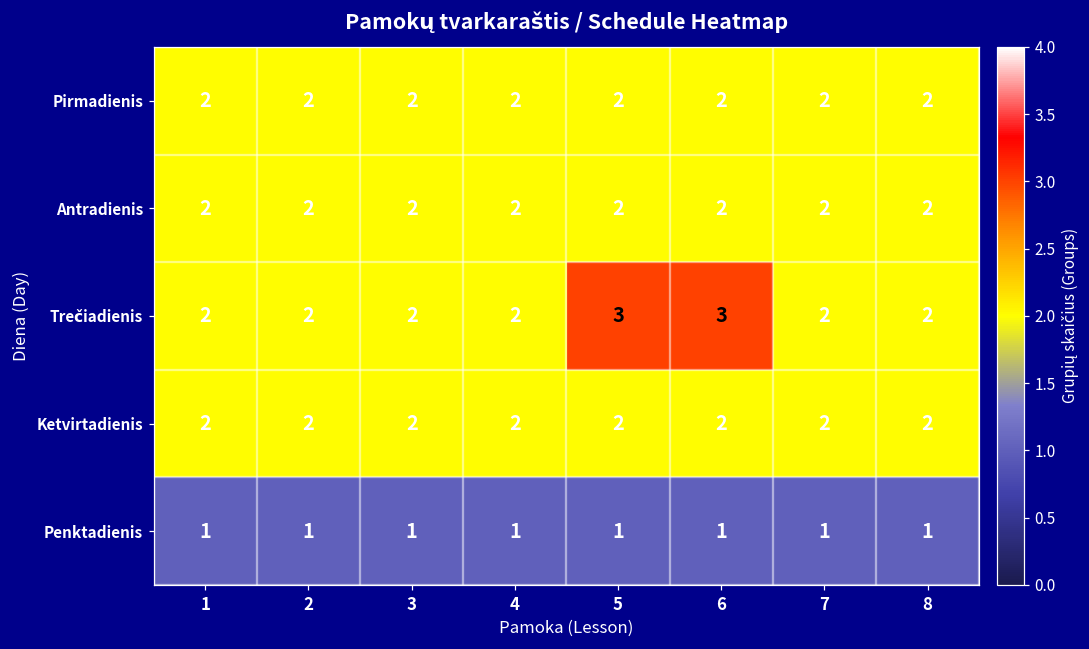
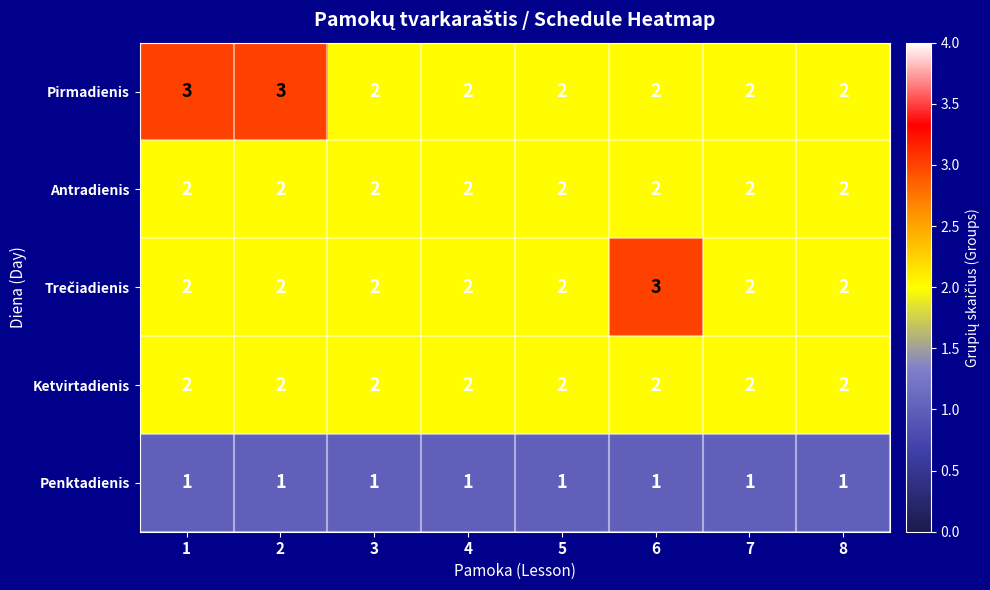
  {
    "Pirmadienis": {
-     "1": 2,
-     "2": 2,
+     "1": 3,
+     "2": 3,
      "3": 2,
      "4": 2,
      "5": 2,
      "6": 2,
      "7": 2,
      "8": 2
    },
    "Antradienis": {
      "1": 2,
      "2": 2,
      "3": 2,
      "4": 2,
      "5": 2,
      "6": 2,
      "7": 2,
      "8": 2
    },
    "Trečiadienis": {
      "1": 2,
      "2": 2,
      "3": 2,
      "4": 2,
-     "5": 3,
+     "5": 2,
      "6": 3,
      "7": 2,
      "8": 2
    },
    "Ketvirtadienis": {
      "1": 2,
      "2": 2,
      "3": 2,
      "4": 2,
      "5": 2,
      "6": 2,
      "7": 2,
      "8": 2
    },
    "Penktadienis": {
      "1": 1,
      "2": 1,
      "3": 1,
      "4": 1,
      "5": 1,
      "6": 1,
      "7": 1,
      "8": 1
    }
  }
